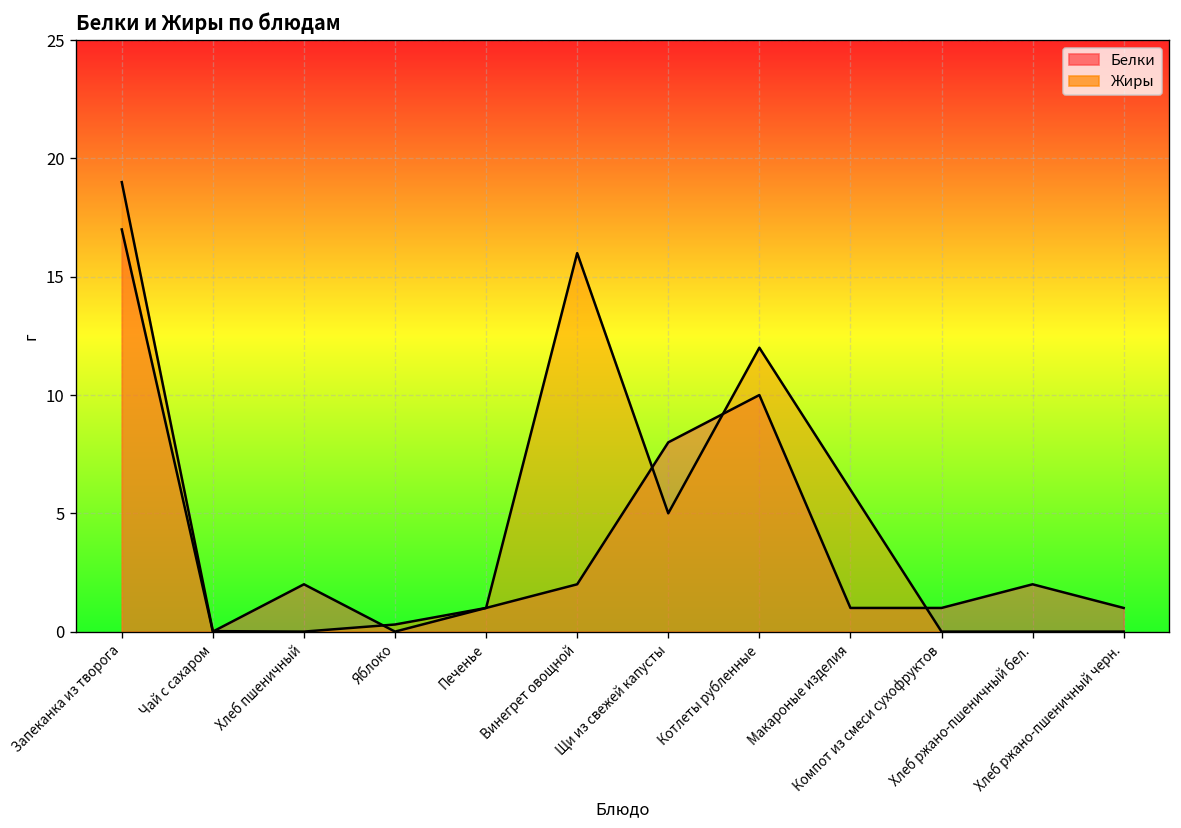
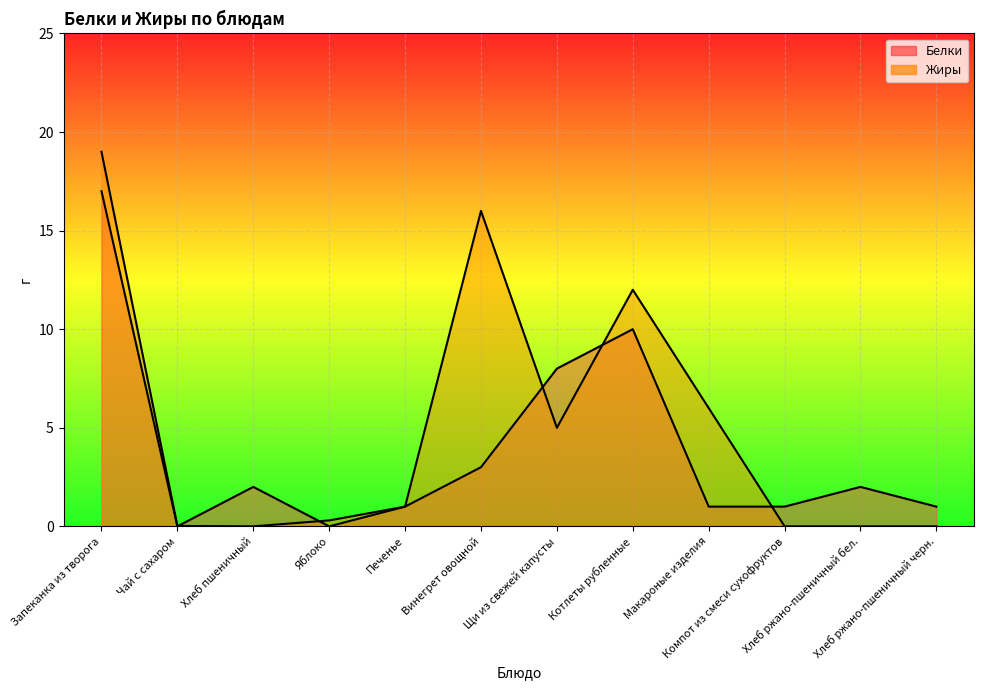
  {
    "Белки": {
      "Запеканка из творога": 17,
      "Хлеб пшеничный": 2,
      "Яблоко": 0,
-     "Винегрет овощной": 2,
+     "Винегрет овощной": 3,
      "Щи из свежей капусты": 8,
      "Котлеты рубленные": 10,
      "Макароные изделия": 1,
      "Компот из смеси сухофруктов": 1,
      "Хлеб ржано-пшеничный бел.": 2,
      "Хлеб ржано-пшеничный черн.": 1
    },
    "Жиры": {
      "Запеканка из творога": 19,
      "Хлеб пшеничный": 0,
      "Яблоко": 0.3,
      "Винегрет овощной": 16,
      "Щи из свежей капусты": 5,
      "Котлеты рубленные": 12,
      "Макароные изделия": 6,
      "Компот из смеси сухофруктов": 0,
      "Хлеб ржано-пшеничный бел.": 0,
      "Хлеб ржано-пшеничный черн.": 0
    }
  }
